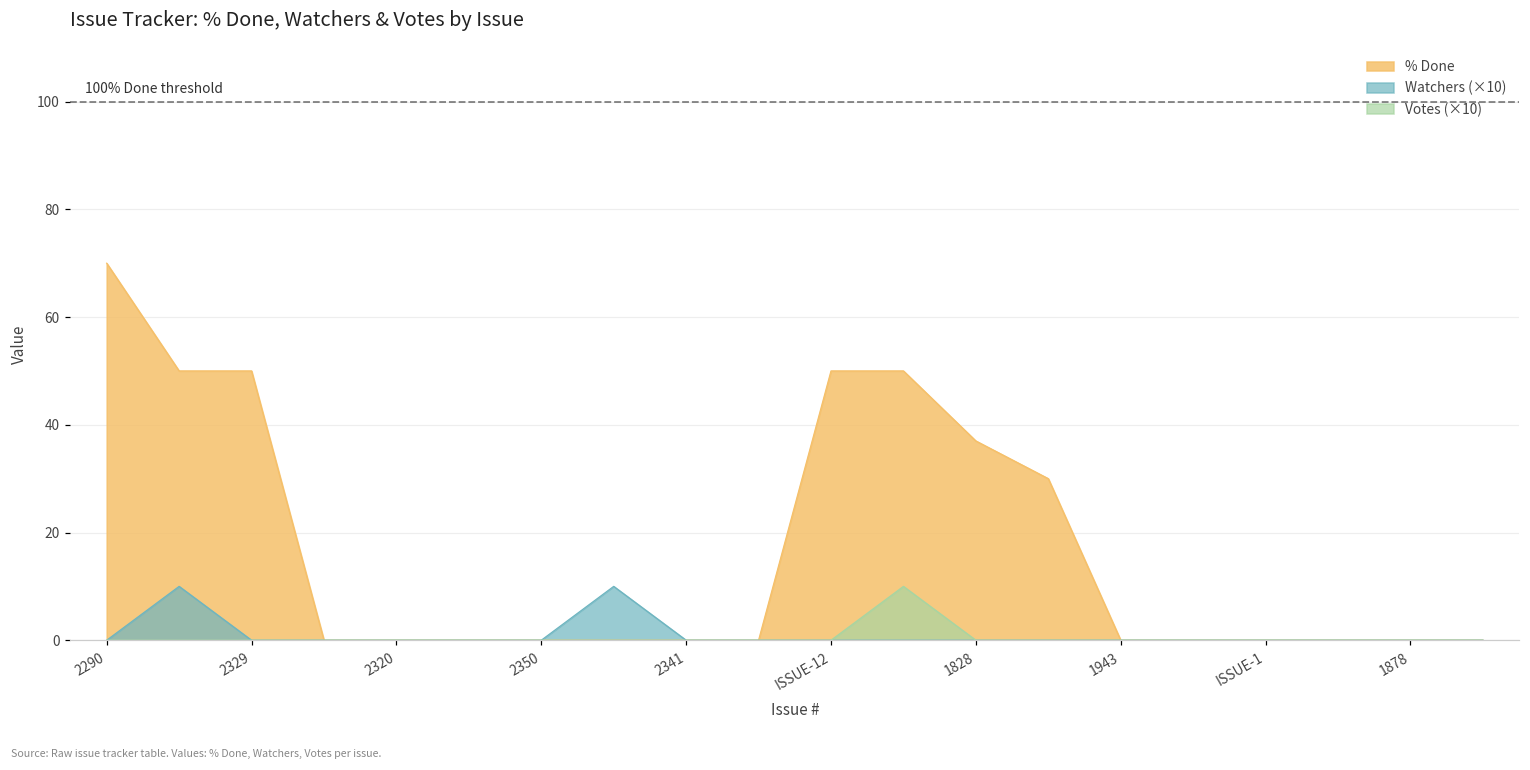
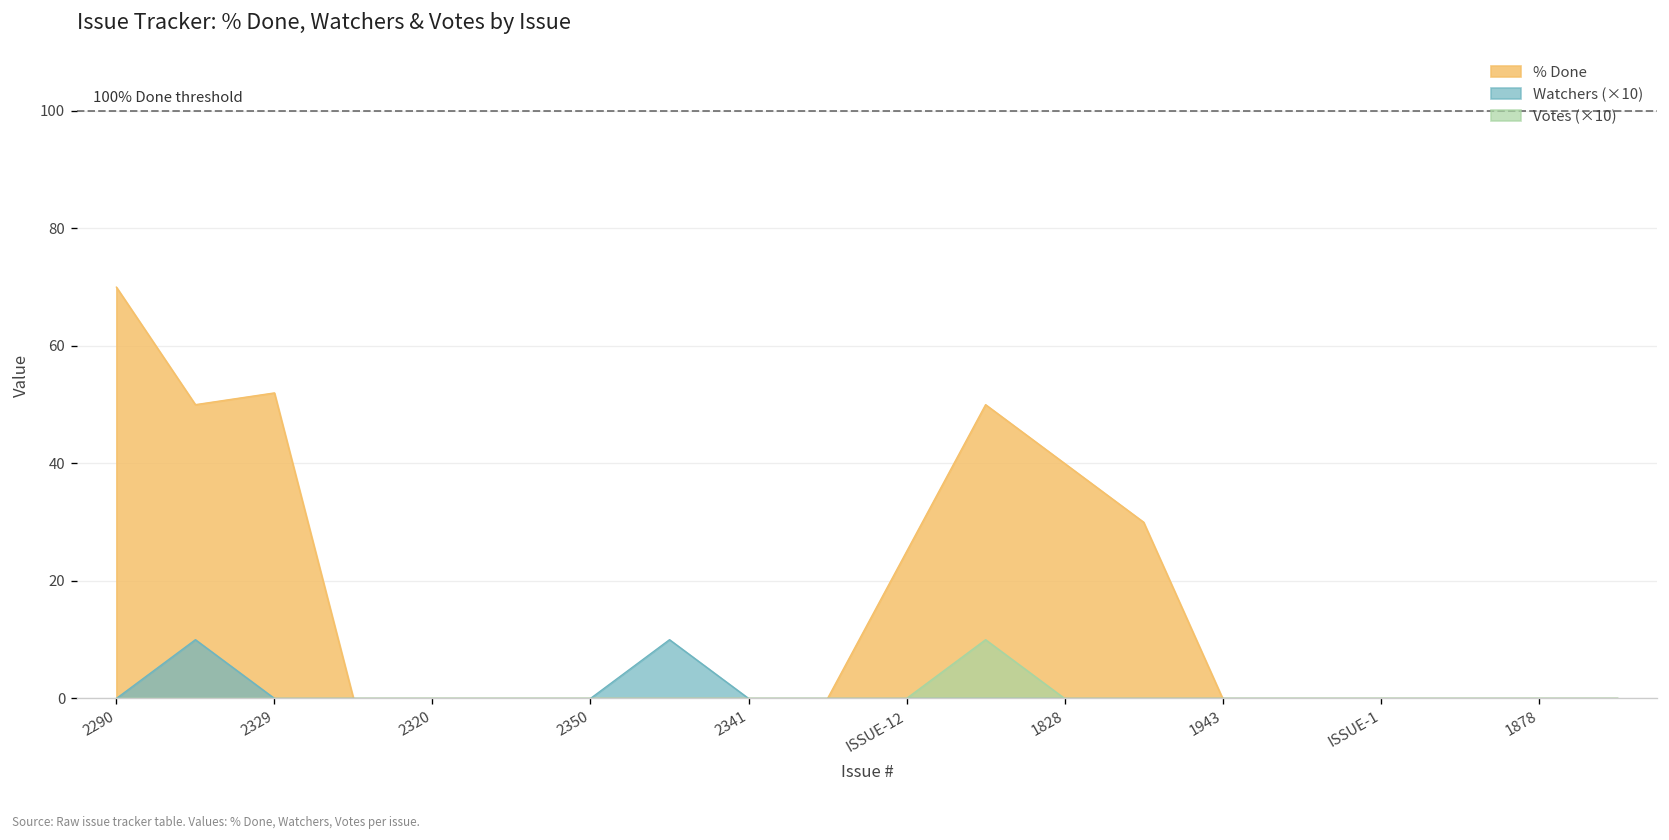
  {
    "% Done": {
      "2290": 70,
-     "2329": 50,
-     "ISSUE-12": 50,
-     "1828": 37
+     "2329": 52,
+     "ISSUE-12": 25,
+     "1828": 40
    }
  }
